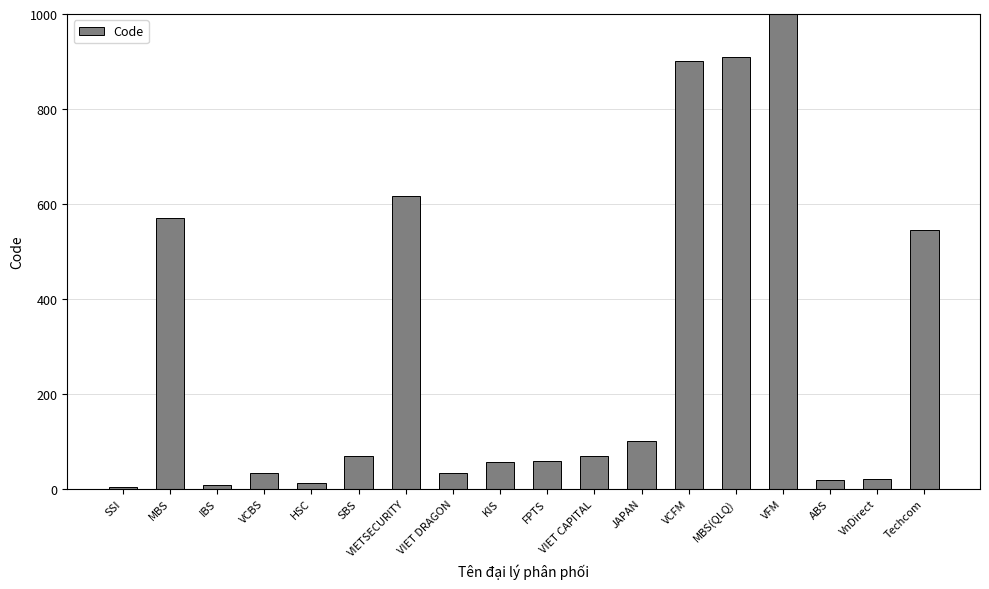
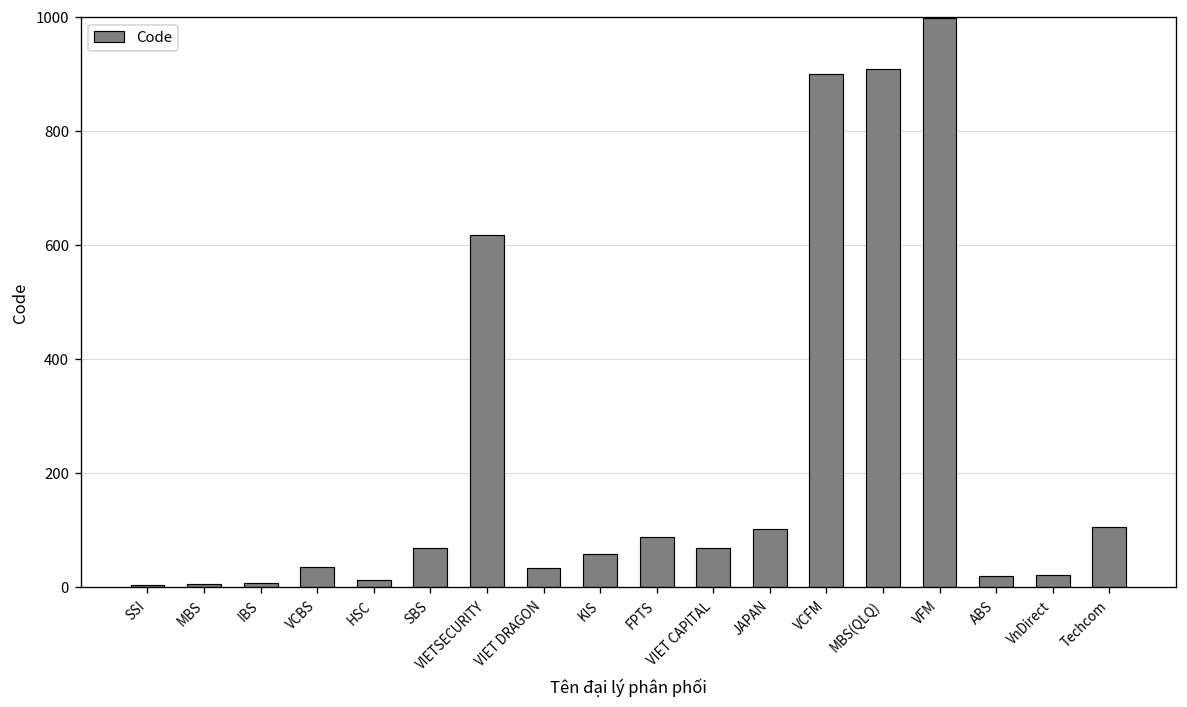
  {
-   "MBS": 570,
+   "MBS": 10,
    "IBS": 10,
    "VCBS": 30,
    "HSC": 10,
    "SBS": 70,
    "VIETSECURITY": 620,
    "VIET DRAGON": 30,
    "KIS": 60,
-   "FPTS": 60,
+   "FPTS": 90,
    "VIET CAPITAL": 70,
    "JAPAN": 100,
    "VCFM": 900,
    "MBS(QLQ)": 910,
    "VFM": 1000,
    "ABS": 20,
    "VnDirect": 20,
-   "Techcom": 550
+   "Techcom": 110
  }
